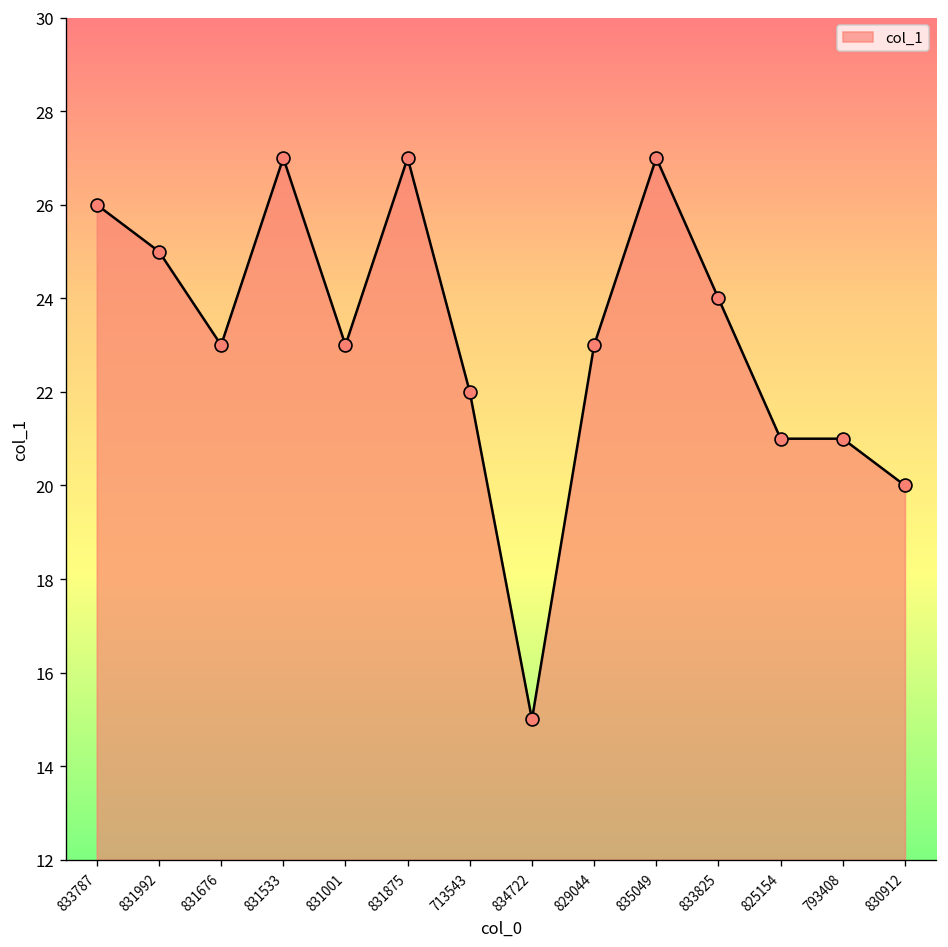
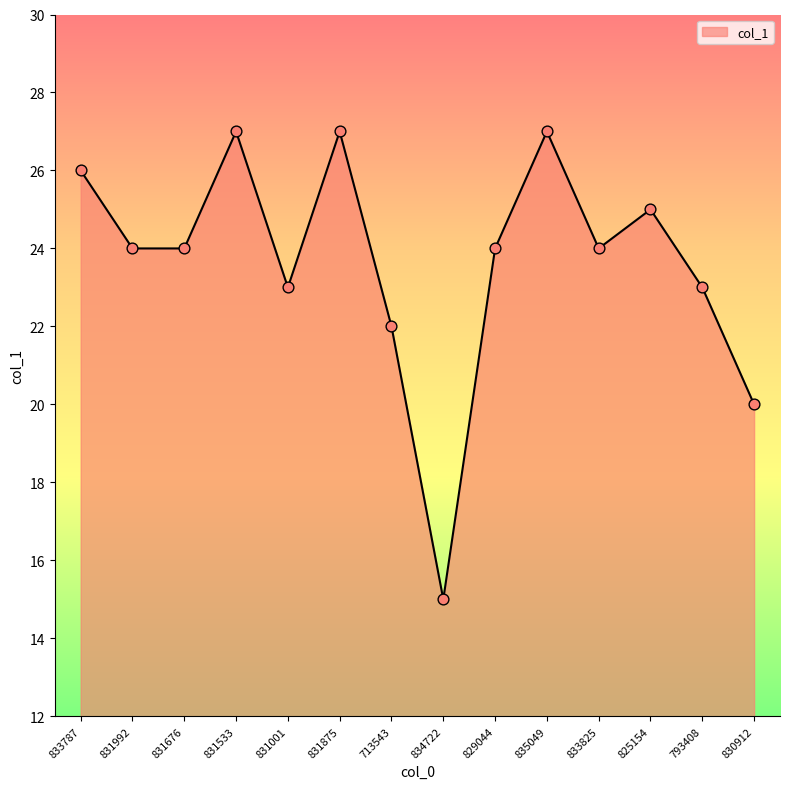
  {
    "833787": 26,
-   "831992": 25,
-   "831676": 23,
+   "831992": 24,
+   "831676": 24,
    "831533": 27,
    "831001": 23,
    "831875": 27,
    "713543": 22,
    "834722": 15,
-   "829044": 23,
+   "829044": 24,
    "835049": 27,
    "833825": 24,
-   "825154": 21,
-   "793408": 21,
+   "825154": 25,
+   "793408": 23,
    "830912": 20
  }
